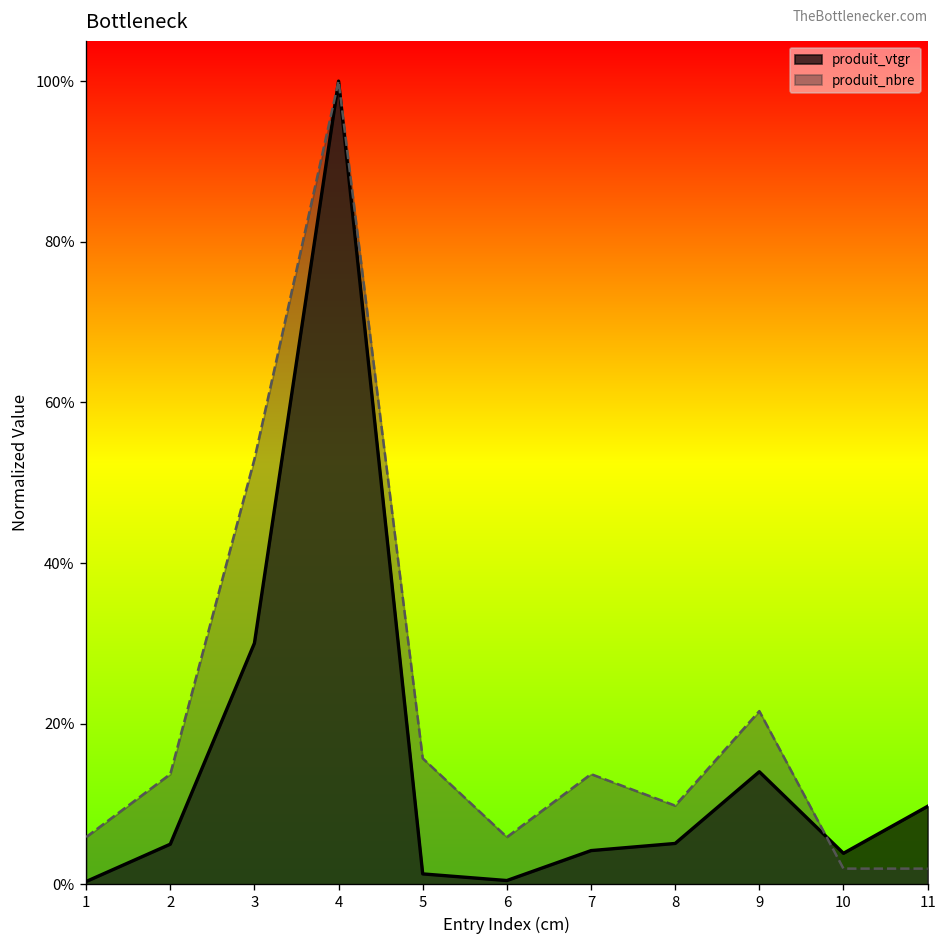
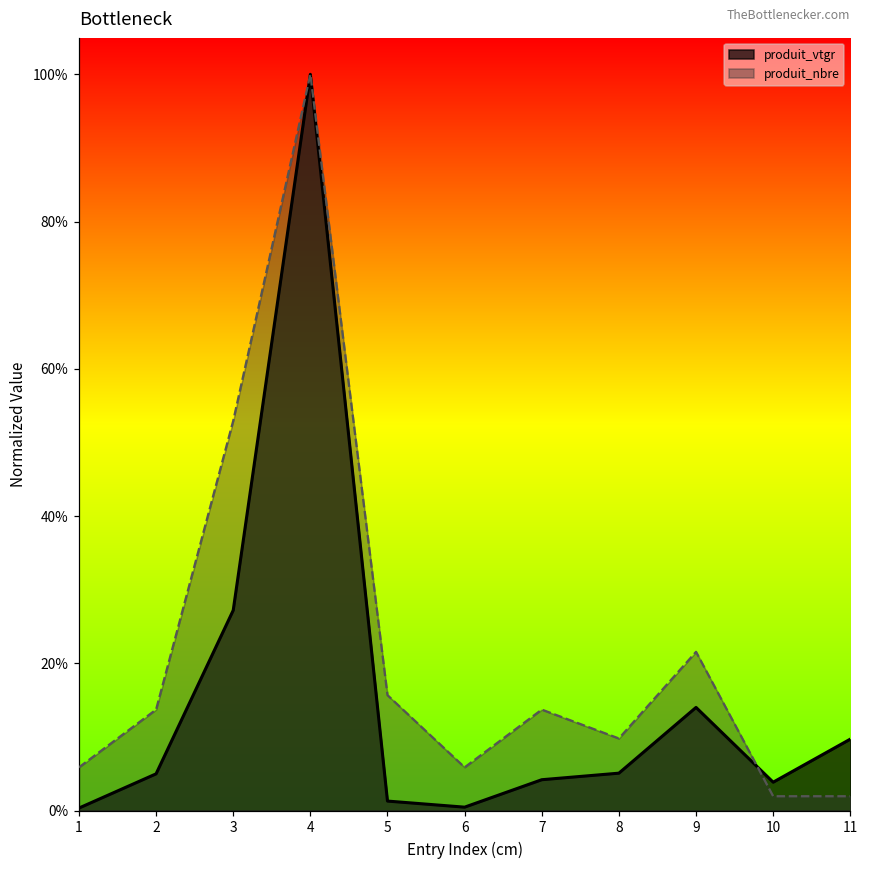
  {
    "produit_vtgr": {
      "1": "0%",
      "2": "5%",
-     "3": "30%",
+     "3": "27%",
      "5": "1%",
      "6": "0%",
      "7": "4%",
      "8": "5%",
      "9": "14%",
      "10": "4%",
      "11": "10%"
    },
    "produit_nbre": {
      "1": "6%",
      "2": "14%",
      "3": "53%",
      "5": "16%",
      "6": "6%",
      "7": "14%",
      "8": "10%",
      "9": "22%",
      "10": "2%",
      "11": "2%"
    }
  }
